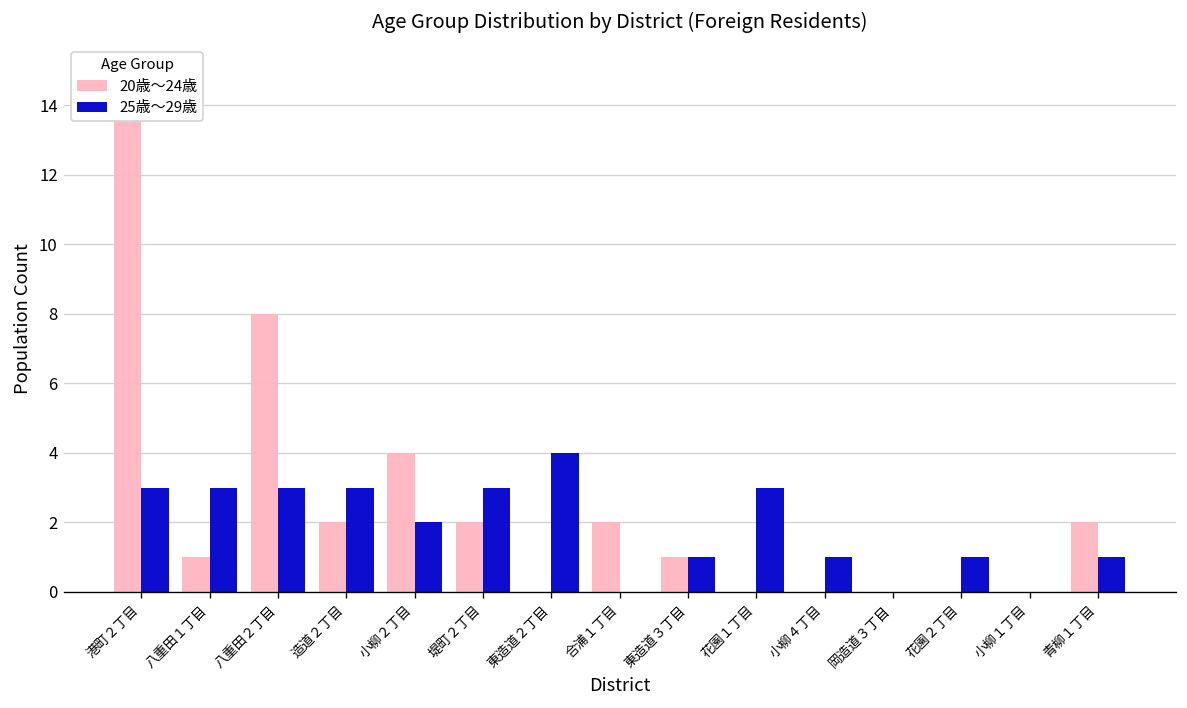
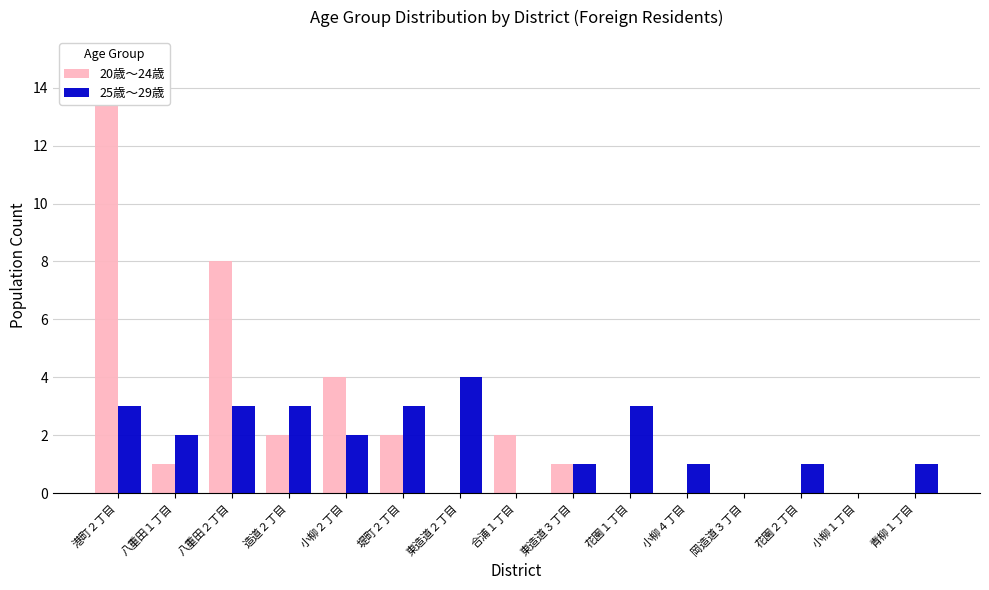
  {
    "20歳～24歳": {
      "八重田１丁目": 1,
      "八重田２丁目": 8,
      "造道２丁目": 2,
      "小柳２丁目": 4,
      "堤町２丁目": 2,
      "東造道２丁目": 0,
      "合浦１丁目": 2,
      "東造道３丁目": 1,
      "花園１丁目": 0,
      "小柳４丁目": 0,
      "岡造道３丁目": 0,
      "花園２丁目": 0,
      "小柳１丁目": 0,
-     "青柳１丁目": 2
+     "青柳１丁目": 0
    },
    "25歳～29歳": {
      "港町２丁目": 3,
-     "八重田１丁目": 3,
+     "八重田１丁目": 2,
      "八重田２丁目": 3,
      "造道２丁目": 3,
      "小柳２丁目": 2,
      "堤町２丁目": 3,
      "東造道２丁目": 4,
      "合浦１丁目": 0,
      "東造道３丁目": 1,
      "花園１丁目": 3,
      "小柳４丁目": 1,
      "岡造道３丁目": 0,
      "花園２丁目": 1,
      "小柳１丁目": 0,
      "青柳１丁目": 1
    }
  }
